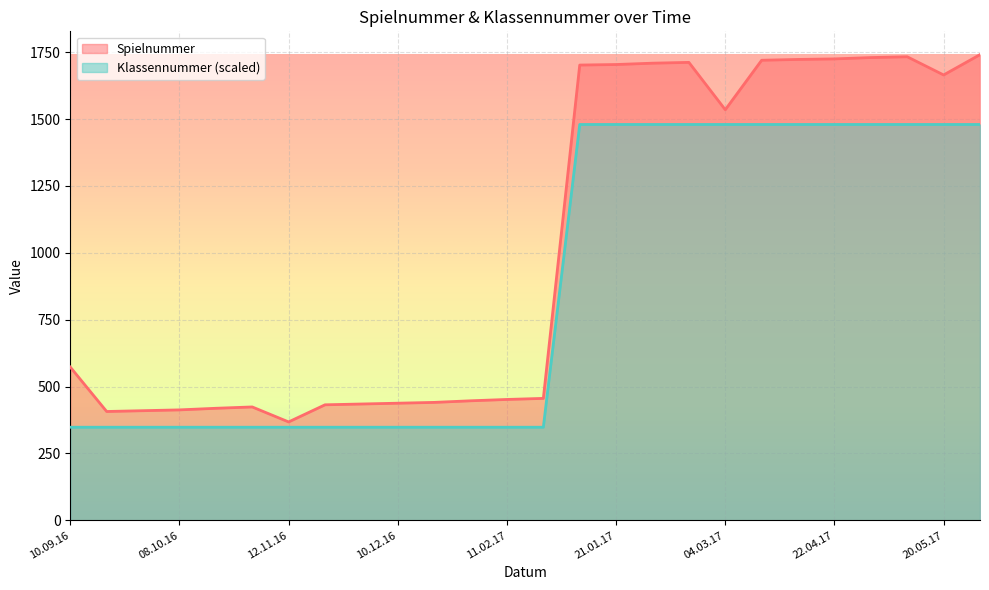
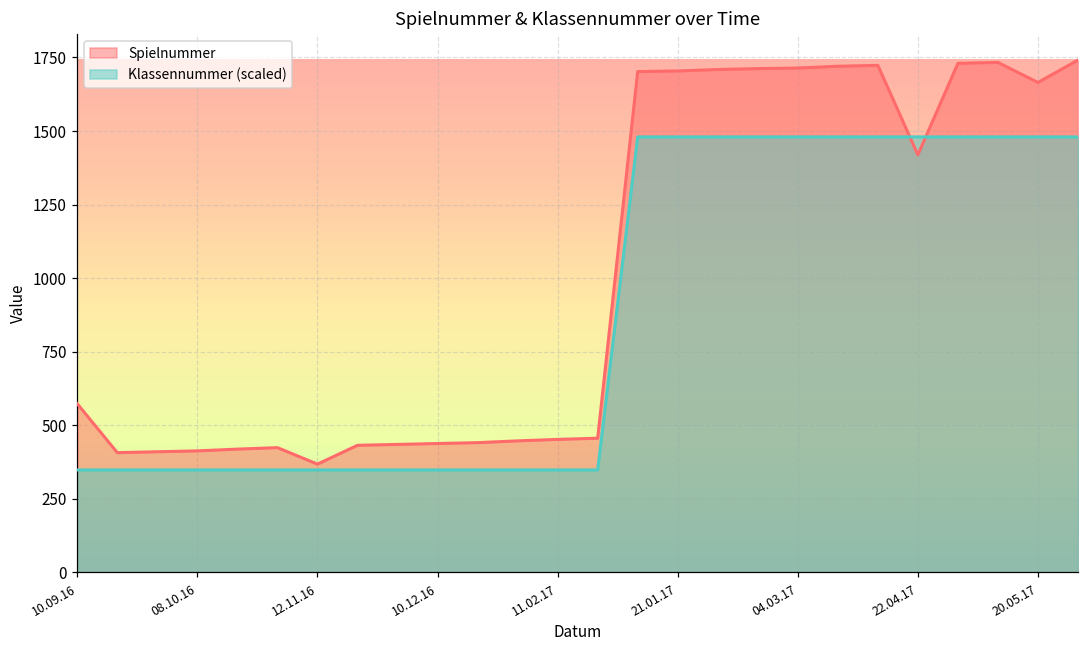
  {
    "Spielnummer": {
      "10.09.16": 570,
      "08.10.16": 410,
      "12.11.16": 370,
      "10.12.16": 440,
      "11.02.17": 450,
      "21.01.17": 1700,
-     "04.03.17": 1540,
-     "22.04.17": 1730,
+     "04.03.17": 1710,
+     "22.04.17": 1420,
      "20.05.17": 1670
    },
    "Klassennummer (scaled)": {
      "10.09.16": 350,
      "08.10.16": 350,
      "12.11.16": 350,
      "10.12.16": 350,
      "11.02.17": 350,
      "21.01.17": 1480,
      "04.03.17": 1480,
      "22.04.17": 1480,
      "20.05.17": 1480
    }
  }
